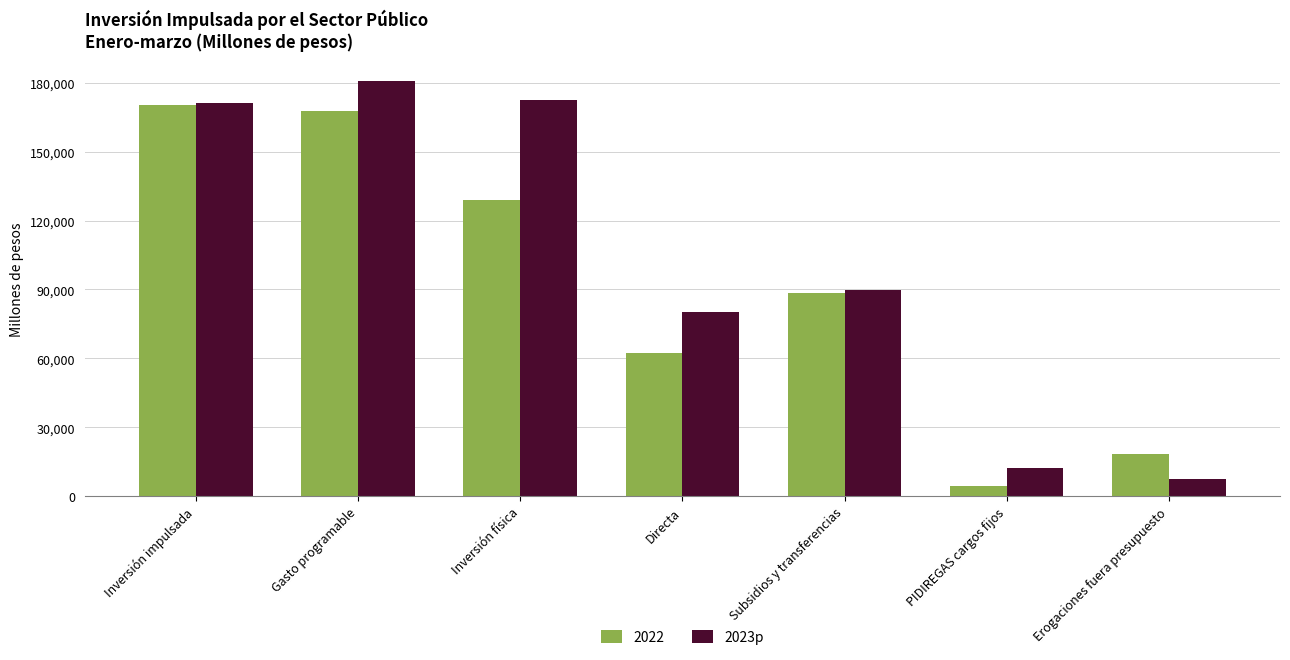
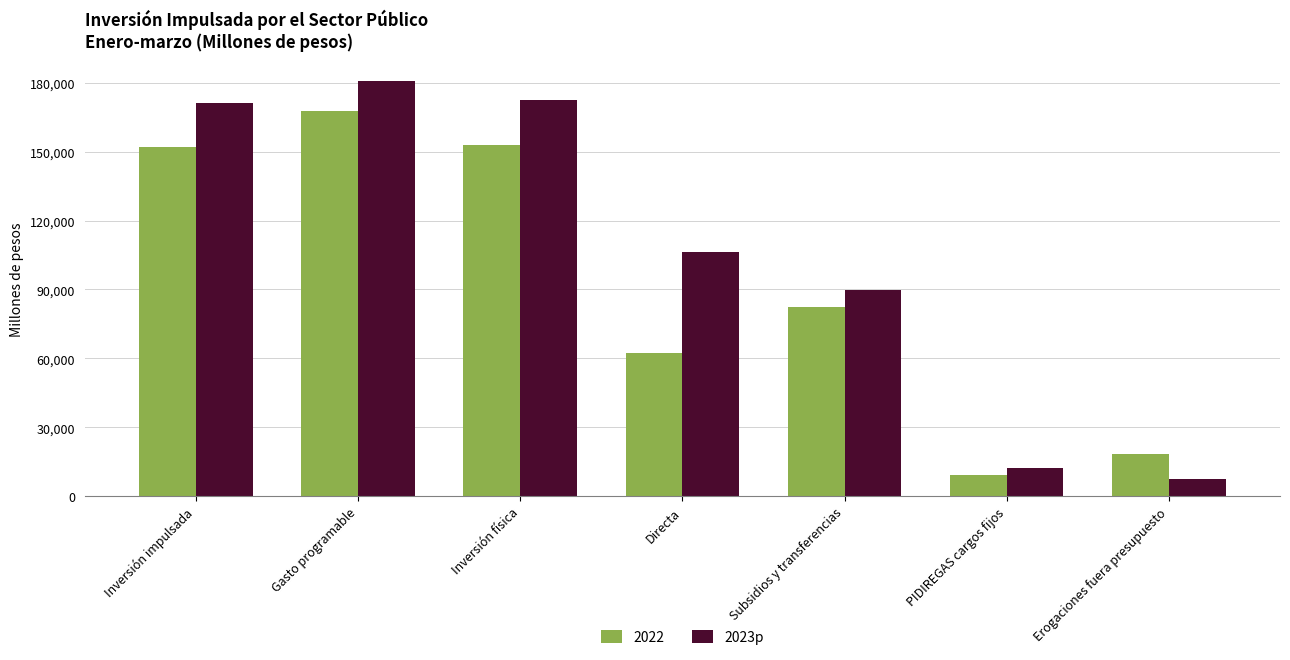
  {
    "2022": {
-     "Inversión impulsada": "170,000",
+     "Inversión impulsada": "152,000",
      "Gasto programable": "167,000",
-     "Inversión física": "129,000",
+     "Inversión física": "153,000",
      "Directa": "62,000",
-     "Subsidios y transferencias": "89,000",
-     "PIDIREGAS cargos fijos": "4,000",
+     "Subsidios y transferencias": "82,000",
+     "PIDIREGAS cargos fijos": "9,000",
      "Erogaciones fuera presupuesto": "18,000"
    },
    "2023p": {
      "Inversión impulsada": "171,000",
      "Gasto programable": "181,000",
      "Inversión física": "172,000",
-     "Directa": "80,000",
+     "Directa": "106,000",
      "Subsidios y transferencias": "90,000",
      "PIDIREGAS cargos fijos": "12,000",
      "Erogaciones fuera presupuesto": "7,000"
    }
  }
